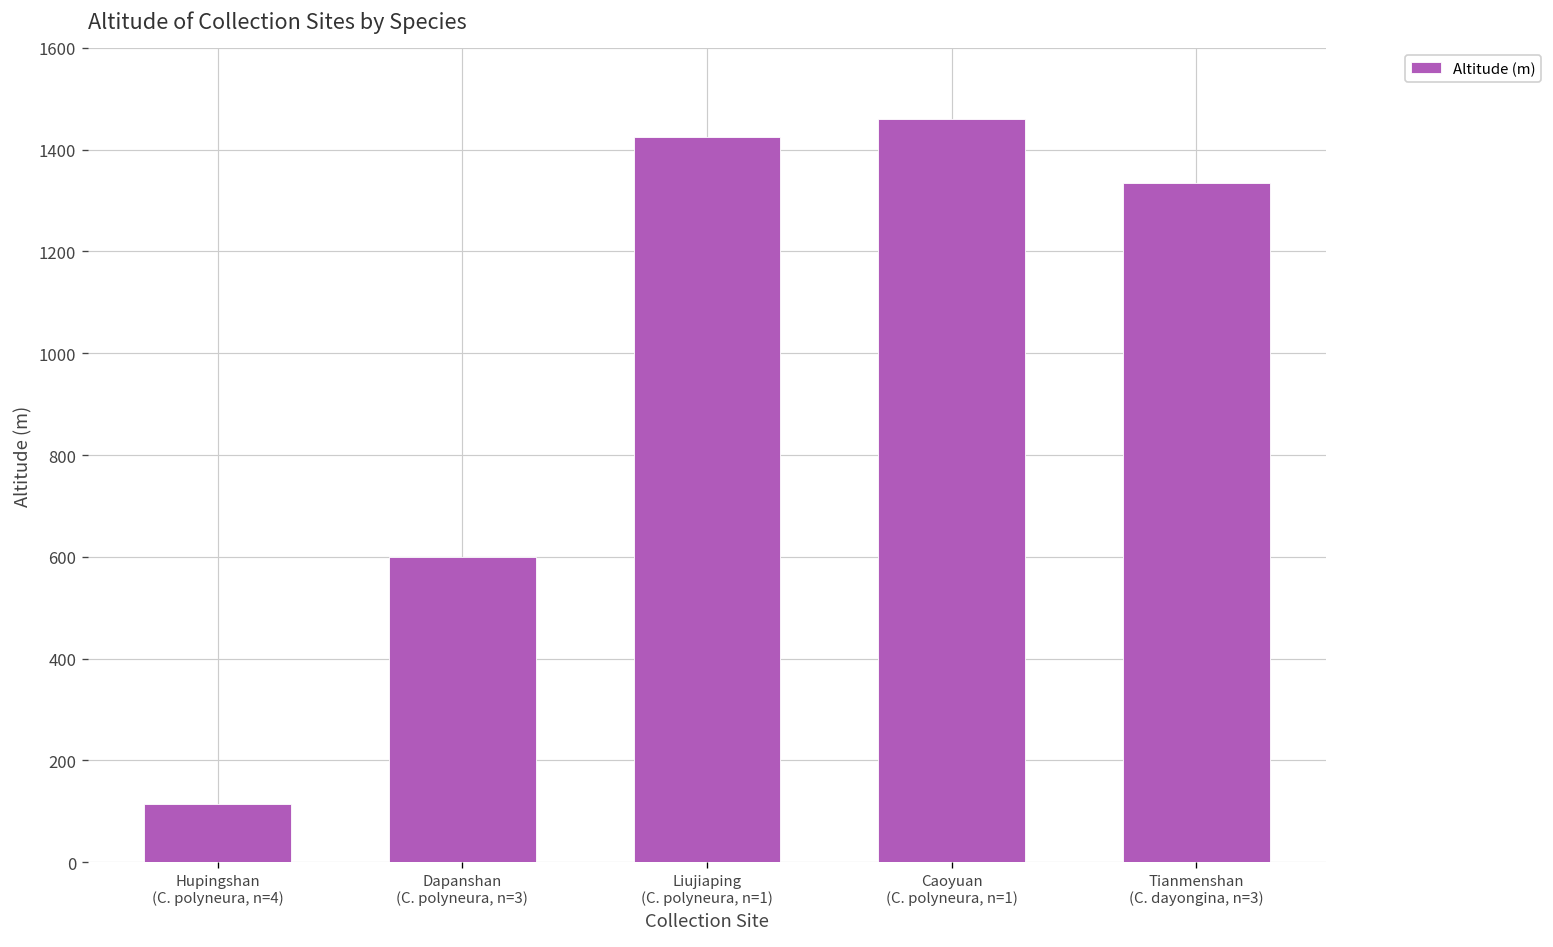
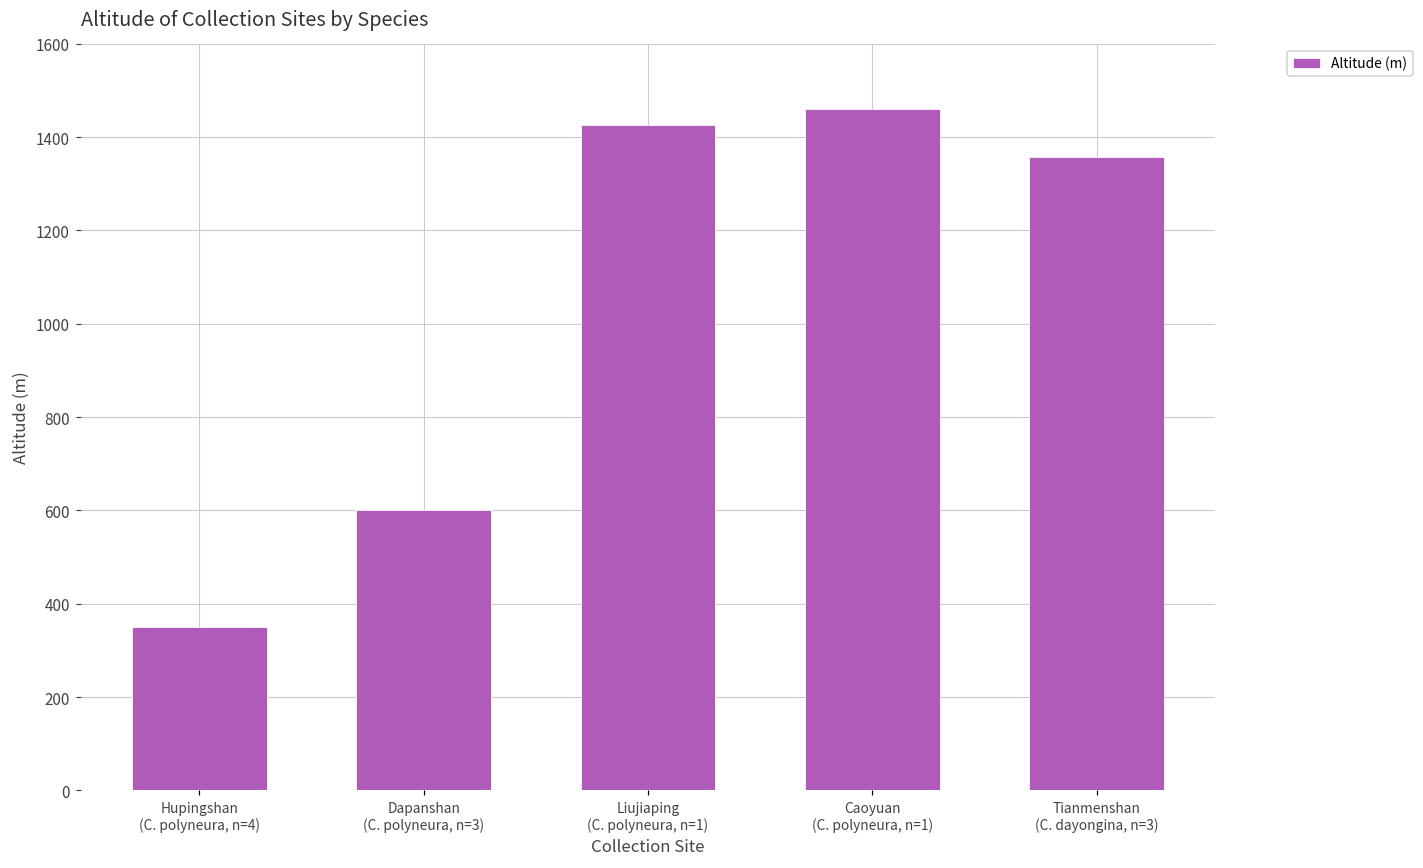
  {
-   "Hupingshan (C. polyneura, n=4)": 110,
+   "Hupingshan (C. polyneura, n=4)": 350,
    "Dapanshan (C. polyneura, n=3)": 600,
    "Liujiaping (C. polyneura, n=1)": 1430,
    "Caoyuan (C. polyneura, n=1)": 1460,
-   "Tianmenshan (C. dayongina, n=3)": 1340
+   "Tianmenshan (C. dayongina, n=3)": 1360
  }
